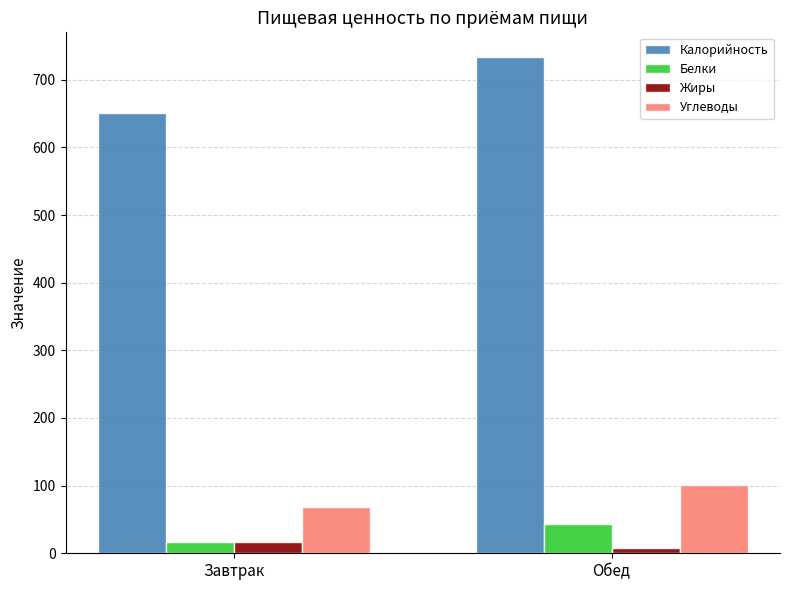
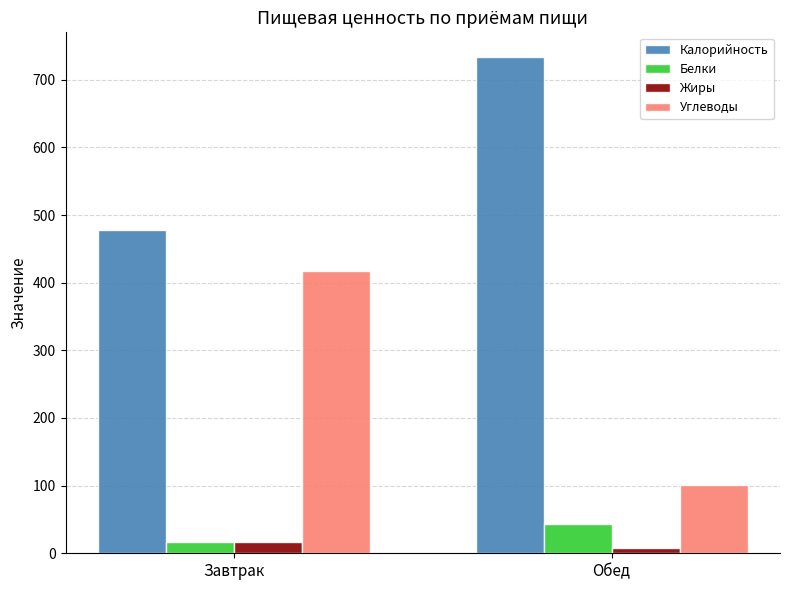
  {
    "Калорийность": {
-     "Завтрак": 650,
+     "Завтрак": 480,
      "Обед": 730
    },
    "Белки": {
      "Завтрак": 20,
      "Обед": 40
    },
    "Жиры": {
      "Завтрак": 20,
      "Обед": 10
    },
    "Углеводы": {
-     "Завтрак": 70,
+     "Завтрак": 420,
      "Обед": 100
    }
  }
